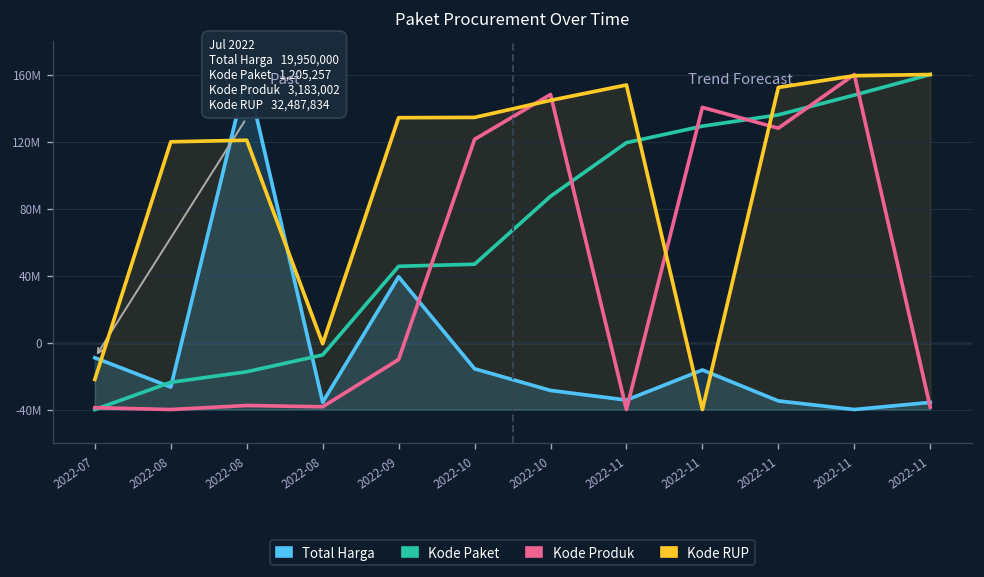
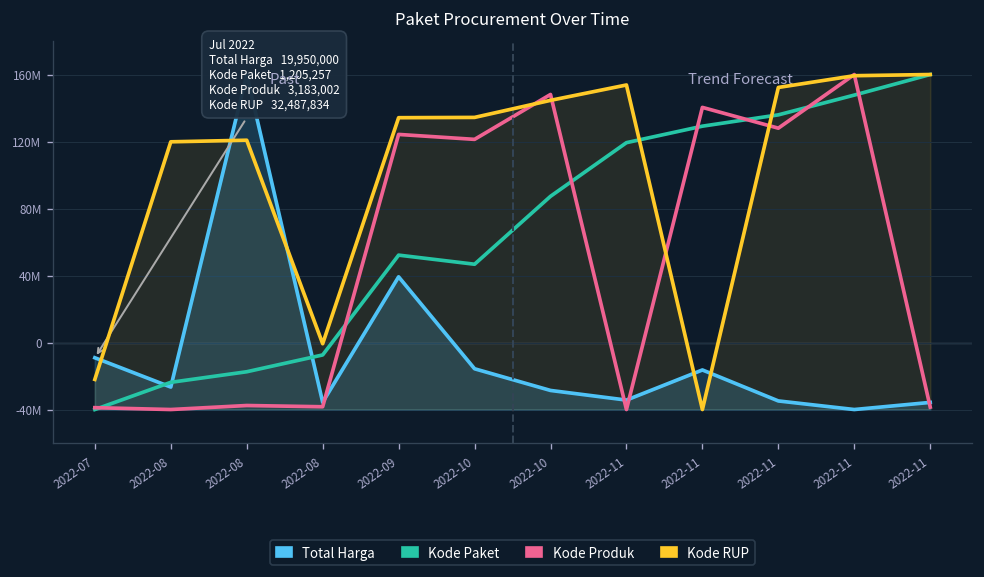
  {
    "Total Harga": {
      "2022-07": -9000000,
      "2022-09": 39000000
    },
    "Kode Paket": {
-     "2022-09": 46000000
+     "2022-09": 52000000
    },
    "Kode Produk": {
-     "2022-09": -10000000
+     "2022-09": 124000000
    },
    "Kode RUP": {
      "2022-07": -22000000,
      "2022-09": 134000000
    }
  }
